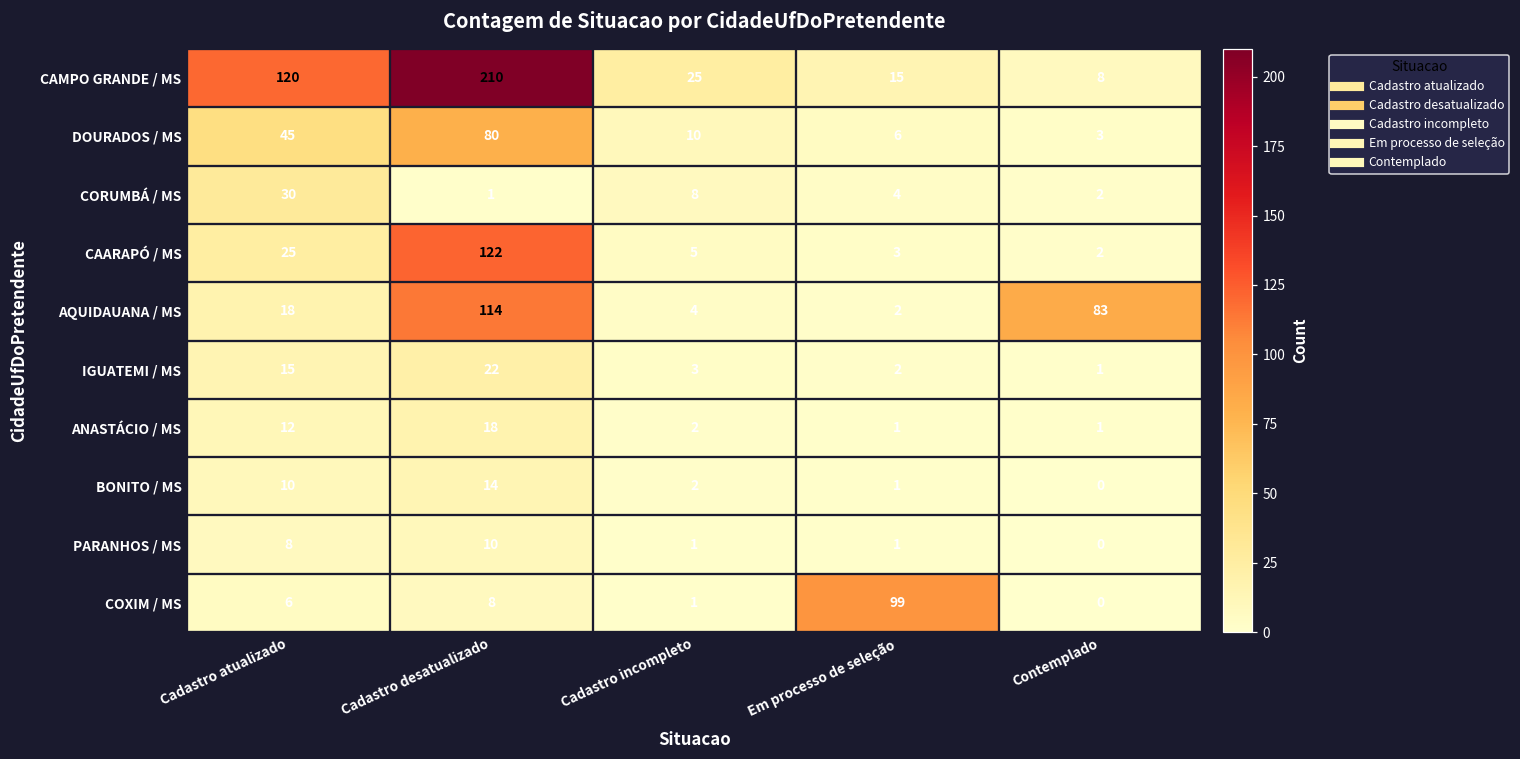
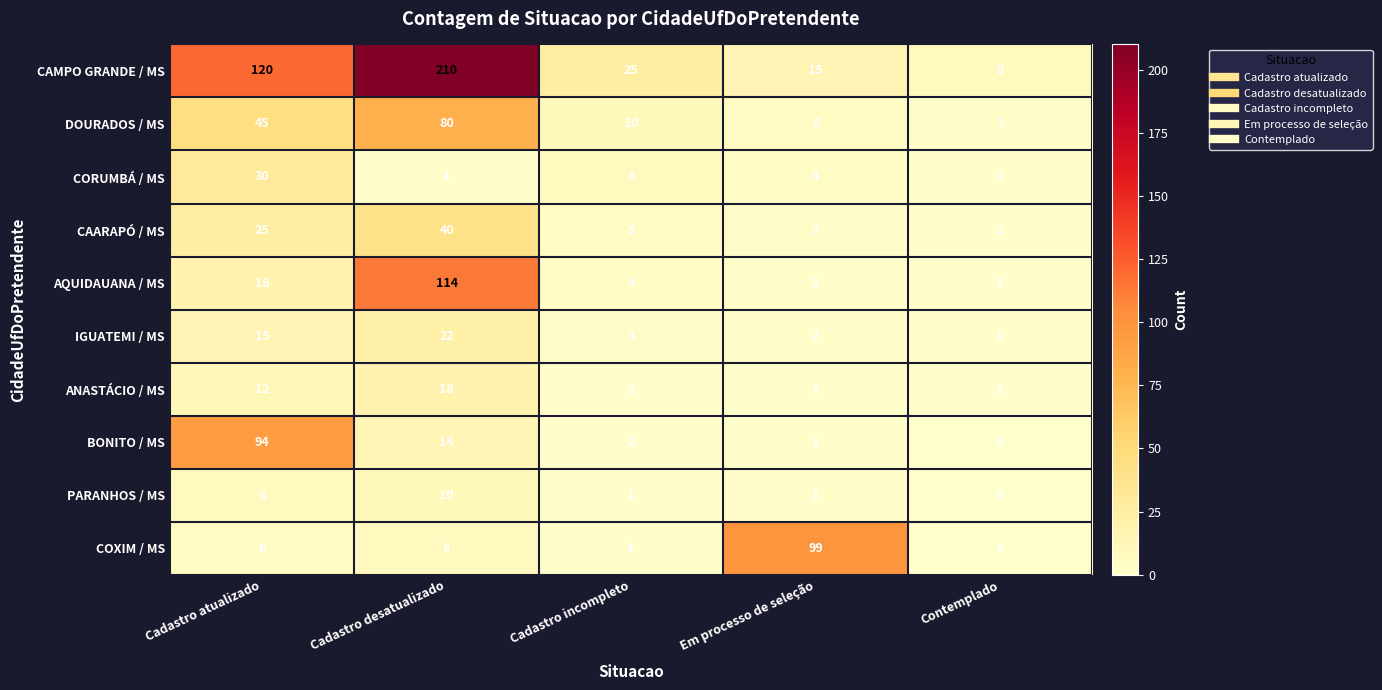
  {
    "CAMPO GRANDE / MS": {
      "Cadastro atualizado": 120,
      "Cadastro desatualizado": 210,
      "Cadastro incompleto": 25,
      "Em processo de seleção": 15,
      "Contemplado": 8
    },
    "DOURADOS / MS": {
      "Cadastro atualizado": 45,
      "Cadastro desatualizado": 80,
      "Cadastro incompleto": 10,
      "Em processo de seleção": 6,
      "Contemplado": 3
    },
    "CORUMBÁ / MS": {
      "Cadastro atualizado": 30,
      "Cadastro desatualizado": 1,
      "Cadastro incompleto": 8,
      "Em processo de seleção": 4,
      "Contemplado": 2
    },
    "CAARAPÓ / MS": {
      "Cadastro atualizado": 25,
-     "Cadastro desatualizado": 122,
+     "Cadastro desatualizado": 40,
      "Cadastro incompleto": 5,
      "Em processo de seleção": 3,
      "Contemplado": 2
    },
    "AQUIDAUANA / MS": {
      "Cadastro atualizado": 18,
      "Cadastro desatualizado": 114,
      "Cadastro incompleto": 4,
      "Em processo de seleção": 2,
-     "Contemplado": 83
+     "Contemplado": 1
    },
    "IGUATEMI / MS": {
      "Cadastro atualizado": 15,
      "Cadastro desatualizado": 22,
      "Cadastro incompleto": 3,
      "Em processo de seleção": 2,
      "Contemplado": 1
    },
    "ANASTÁCIO / MS": {
      "Cadastro atualizado": 12,
      "Cadastro desatualizado": 18,
      "Cadastro incompleto": 2,
      "Em processo de seleção": 1,
      "Contemplado": 1
    },
    "BONITO / MS": {
-     "Cadastro atualizado": 10,
+     "Cadastro atualizado": 94,
      "Cadastro desatualizado": 14,
      "Cadastro incompleto": 2,
      "Em processo de seleção": 1,
      "Contemplado": 0
    },
    "PARANHOS / MS": {
      "Cadastro atualizado": 8,
      "Cadastro desatualizado": 10,
      "Cadastro incompleto": 1,
      "Em processo de seleção": 1,
      "Contemplado": 0
    },
    "COXIM / MS": {
      "Cadastro atualizado": 6,
      "Cadastro desatualizado": 8,
      "Cadastro incompleto": 1,
      "Em processo de seleção": 99,
      "Contemplado": 0
    }
  }
